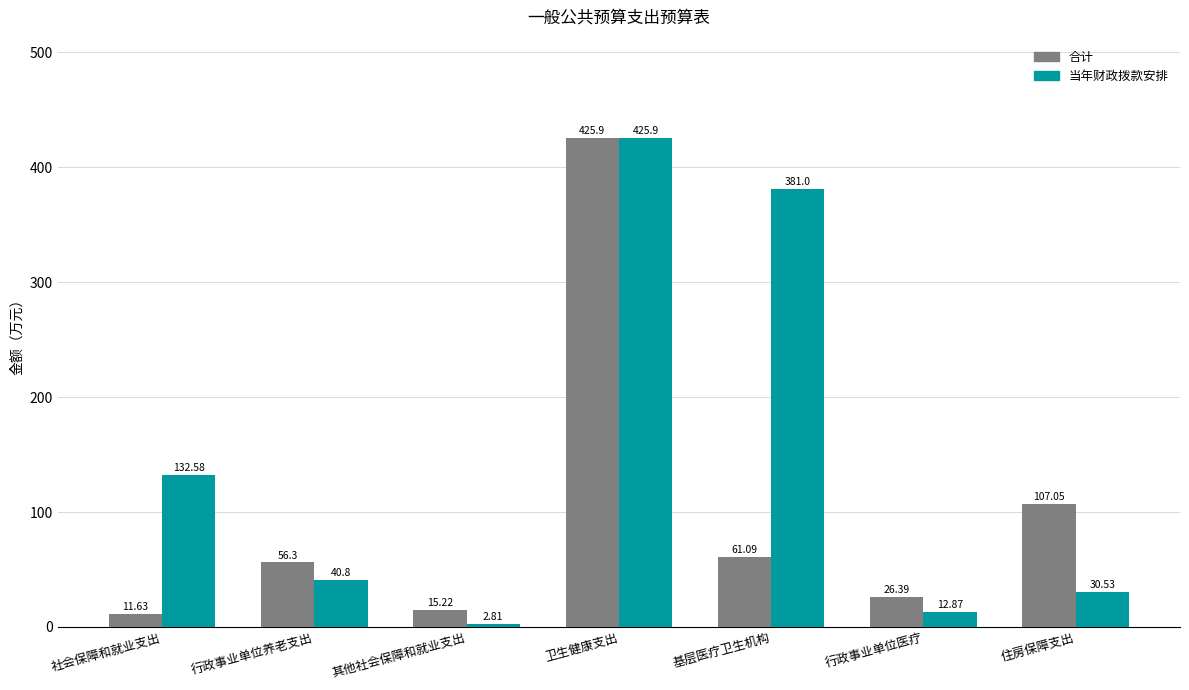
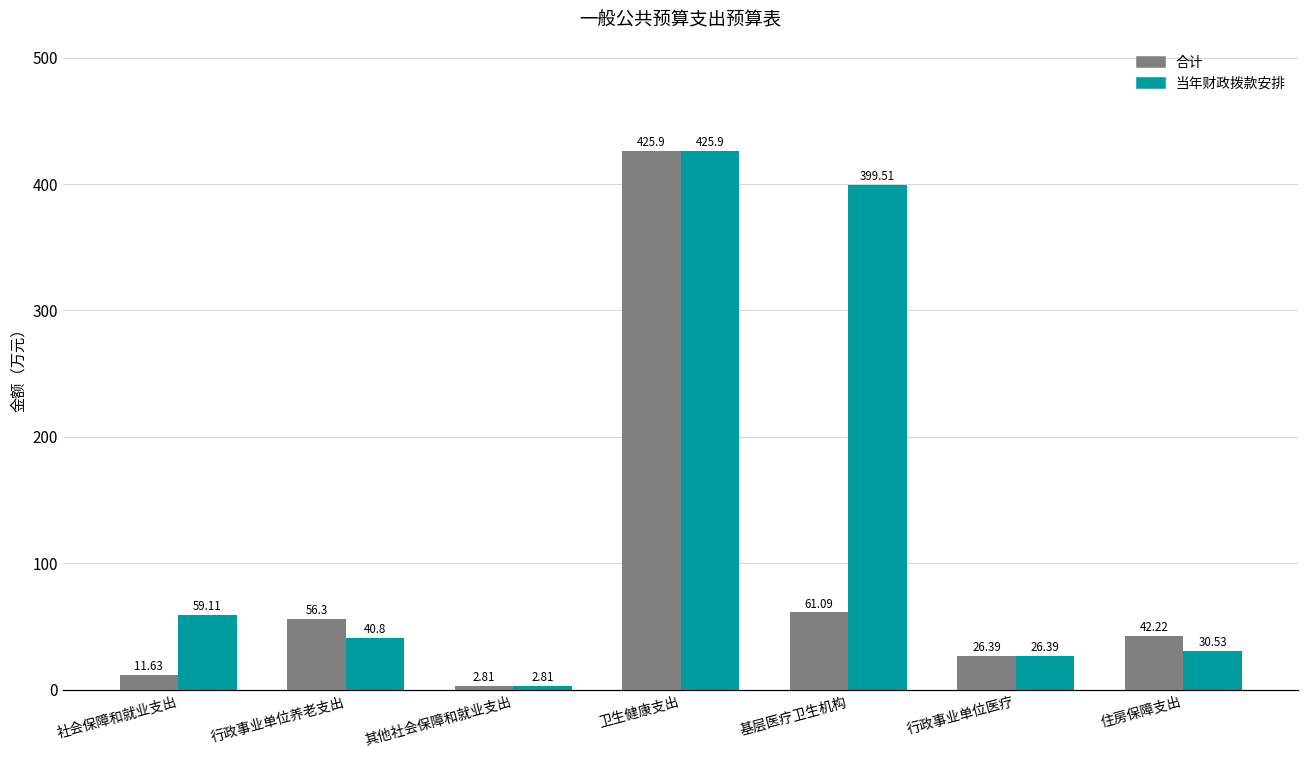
  {
    "合计": {
      "社会保障和就业支出": 11.63,
      "行政事业单位养老支出": 56.3,
-     "其他社会保障和就业支出": 15.22,
+     "其他社会保障和就业支出": 2.81,
      "卫生健康支出": 425.9,
      "基层医疗卫生机构": 61.09,
      "行政事业单位医疗": 26.39,
-     "住房保障支出": 107.05
+     "住房保障支出": 42.22
    },
    "当年财政拨款安排": {
-     "社会保障和就业支出": 132.58,
+     "社会保障和就业支出": 59.11,
      "行政事业单位养老支出": 40.8,
      "其他社会保障和就业支出": 2.81,
      "卫生健康支出": 425.9,
-     "基层医疗卫生机构": 381.0,
-     "行政事业单位医疗": 12.87,
+     "基层医疗卫生机构": 399.51,
+     "行政事业单位医疗": 26.39,
      "住房保障支出": 30.53
    }
  }
